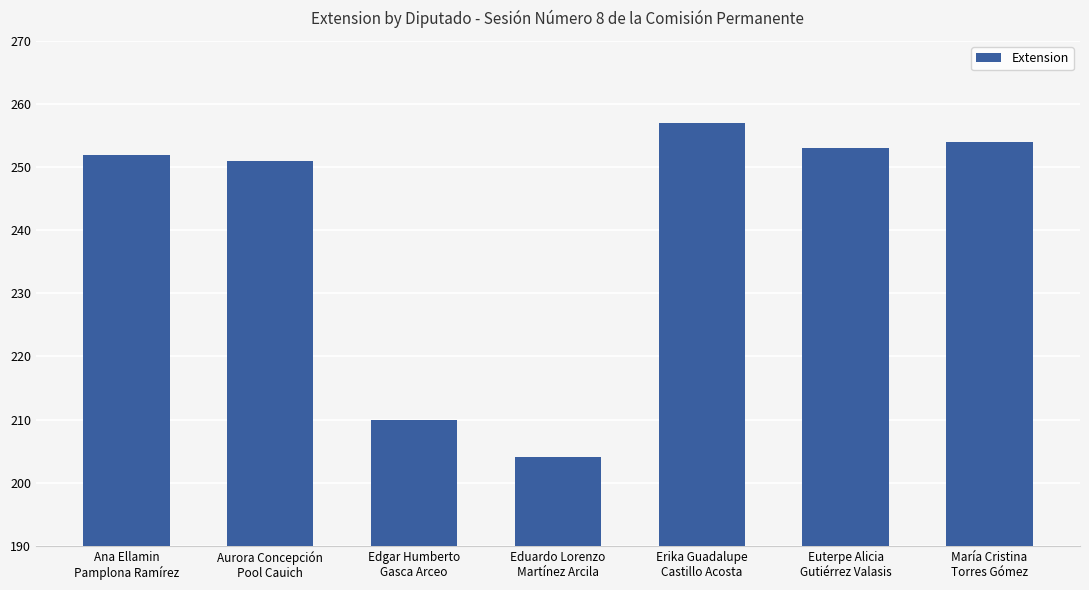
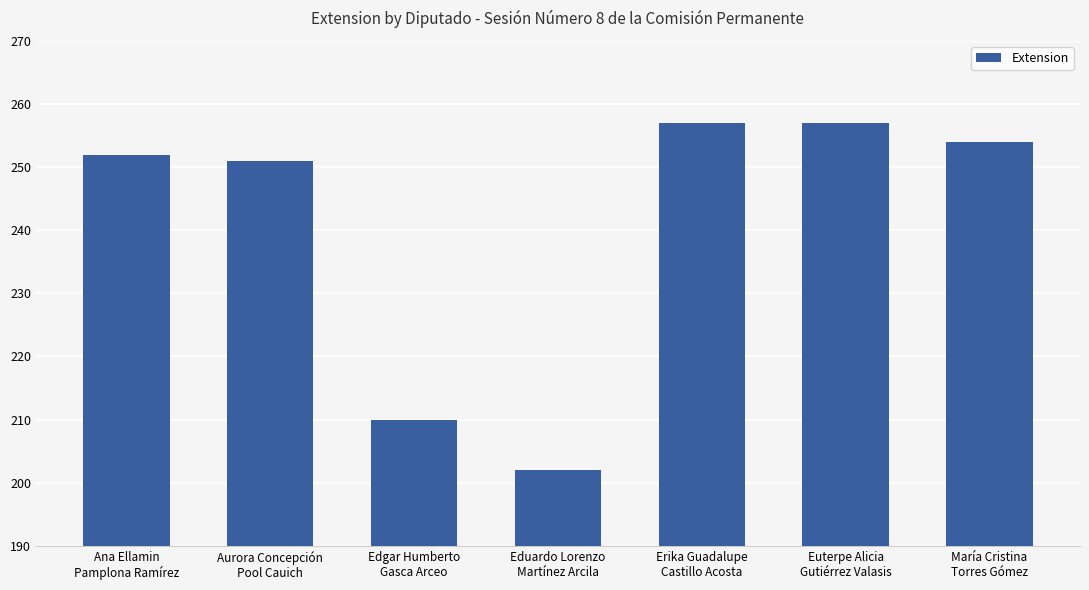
  {
    "Ana Ellamin Pamplona Ramírez": 252,
    "Aurora Concepción Pool Cauich": 251,
    "Edgar Humberto Gasca Arceo": 210,
-   "Eduardo Lorenzo Martínez Arcila": 204,
+   "Eduardo Lorenzo Martínez Arcila": 202,
    "Erika Guadalupe Castillo Acosta": 257,
-   "Euterpe Alicia Gutiérrez Valasis": 253,
+   "Euterpe Alicia Gutiérrez Valasis": 257,
    "María Cristina Torres Gómez": 254
  }
